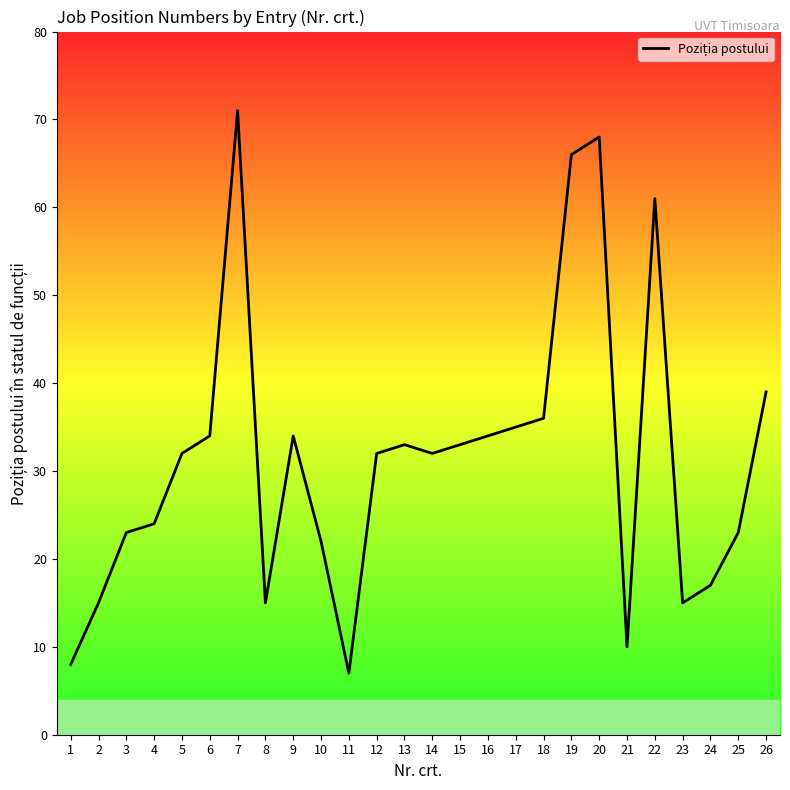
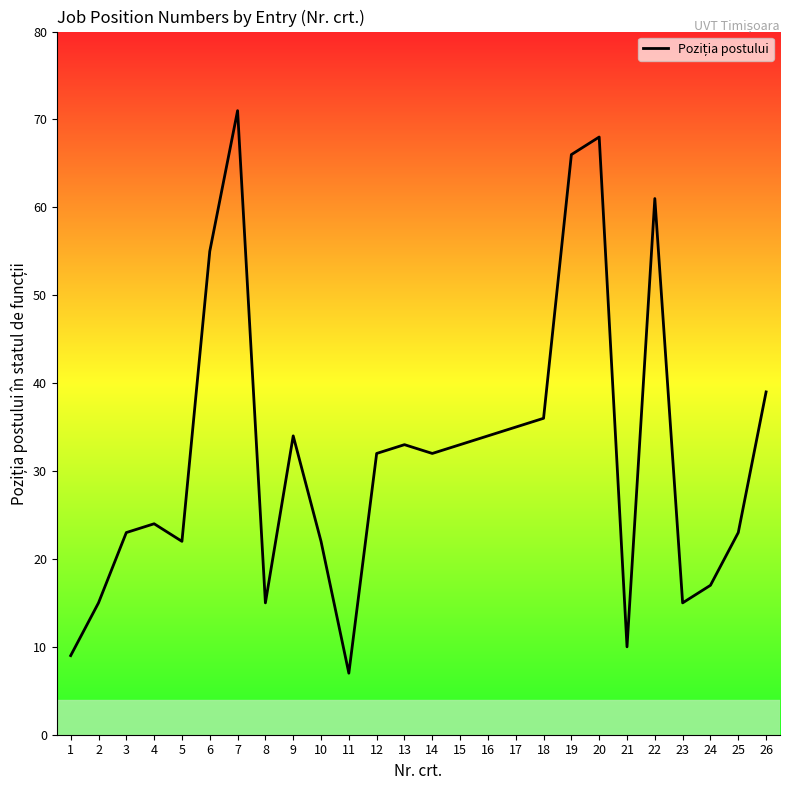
  {
-   "1": 8,
+   "1": 9,
    "2": 15,
    "3": 23,
    "4": 24,
-   "5": 32,
-   "6": 34,
+   "5": 22,
+   "6": 55,
    "7": 71,
    "8": 15,
    "9": 34,
    "10": 22,
    "11": 7,
    "12": 32,
    "13": 33,
    "14": 32,
    "15": 33,
    "16": 34,
    "17": 35,
    "18": 36,
    "19": 66,
    "20": 68,
    "21": 10,
    "22": 61,
    "23": 15,
    "24": 17,
    "25": 23,
    "26": 39
  }
